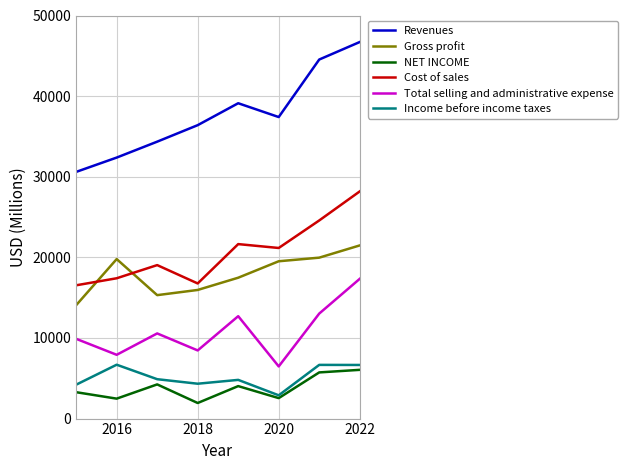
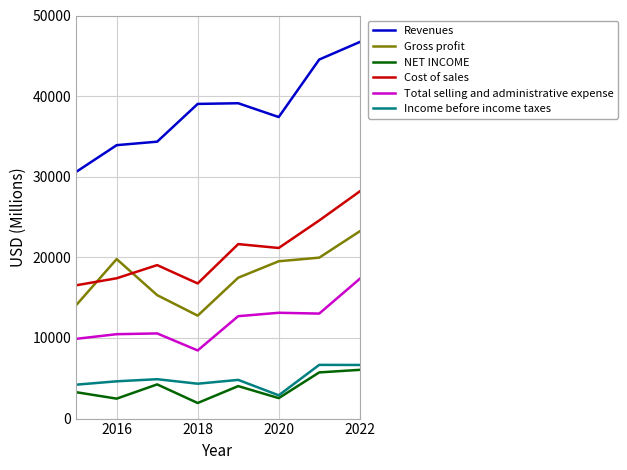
  {
    "Revenues": {
-     "2016": 32000,
-     "2018": 36000,
+     "2016": 34000,
+     "2018": 39000,
      "2020": 37000,
      "2022": 47000
    },
    "Gross profit": {
      "2016": 20000,
-     "2018": 16000,
+     "2018": 13000,
      "2020": 20000,
-     "2022": 21000
+     "2022": 23000
    },
    "NET INCOME": {
      "2016": 2000,
      "2018": 2000,
      "2020": 3000,
      "2022": 6000
    },
    "Cost of sales": {
      "2016": 17000,
      "2018": 17000,
      "2020": 21000,
      "2022": 28000
    },
    "Total selling and administrative expense": {
-     "2016": 8000,
+     "2016": 10000,
      "2018": 8000,
-     "2020": 6000,
+     "2020": 13000,
      "2022": 17000
    },
    "Income before income taxes": {
-     "2016": 7000,
+     "2016": 5000,
      "2018": 4000,
      "2020": 3000,
      "2022": 7000
    }
  }
